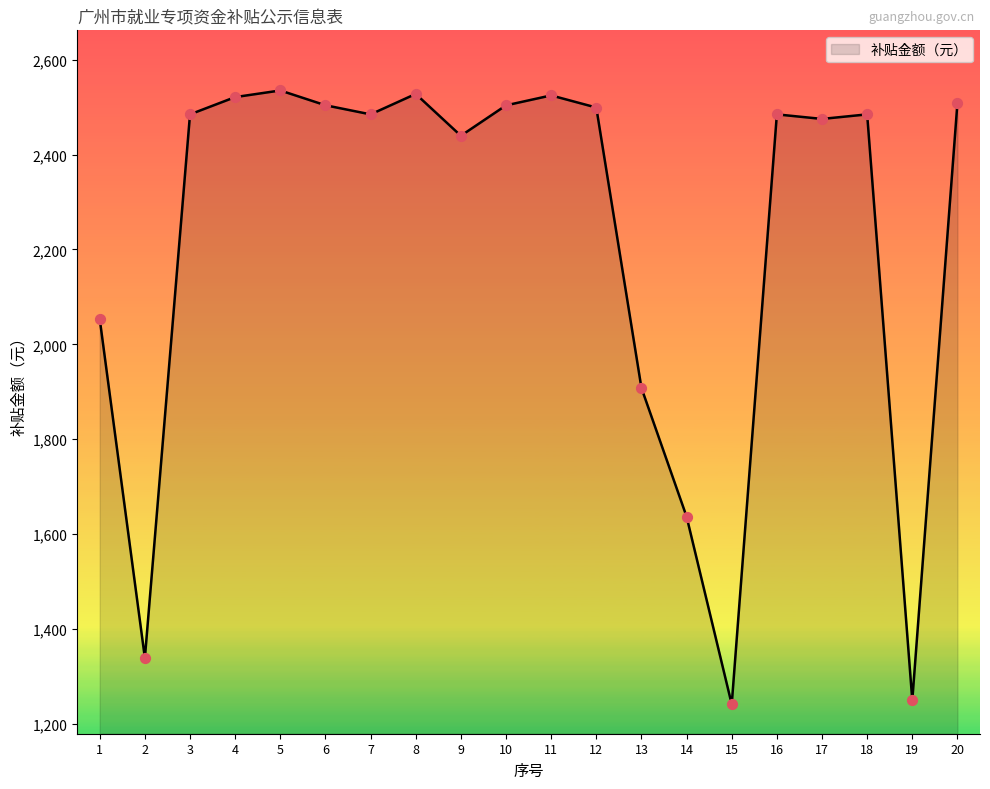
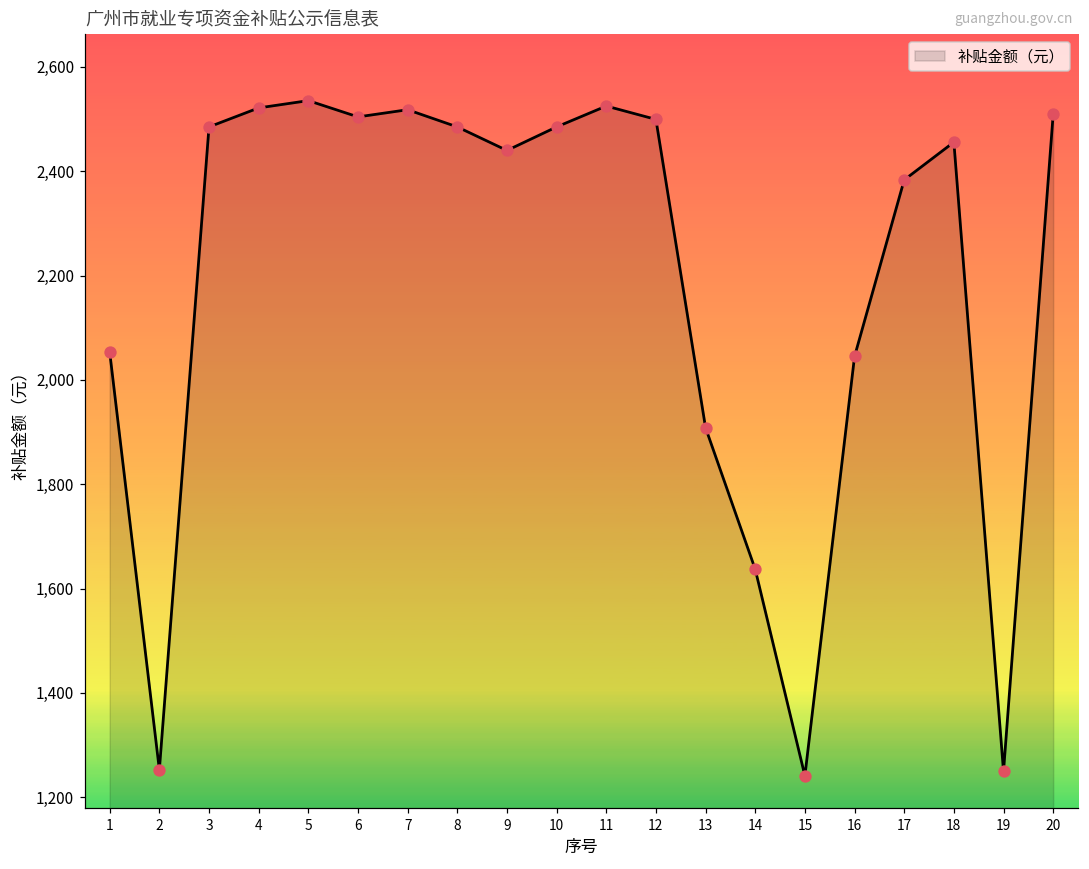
  {
    "1": "2,050",
-   "2": "1,340",
+   "2": "1,250",
    "3": "2,480",
    "4": "2,520",
    "5": "2,540",
    "6": "2,500",
-   "7": "2,480",
-   "8": "2,530",
+   "7": "2,520",
+   "8": "2,480",
    "9": "2,440",
-   "10": "2,500",
+   "10": "2,480",
    "11": "2,520",
    "12": "2,500",
    "13": "1,910",
    "14": "1,640",
    "15": "1,240",
-   "16": "2,480",
-   "17": "2,480",
-   "18": "2,480",
+   "16": "2,040",
+   "17": "2,380",
+   "18": "2,460",
    "19": "1,250",
    "20": "2,510"
  }
